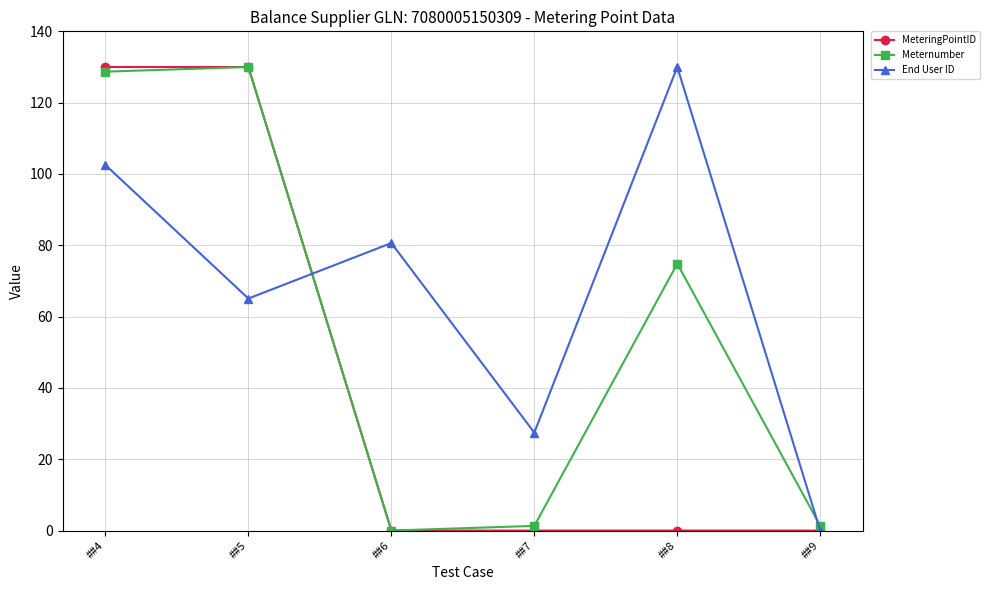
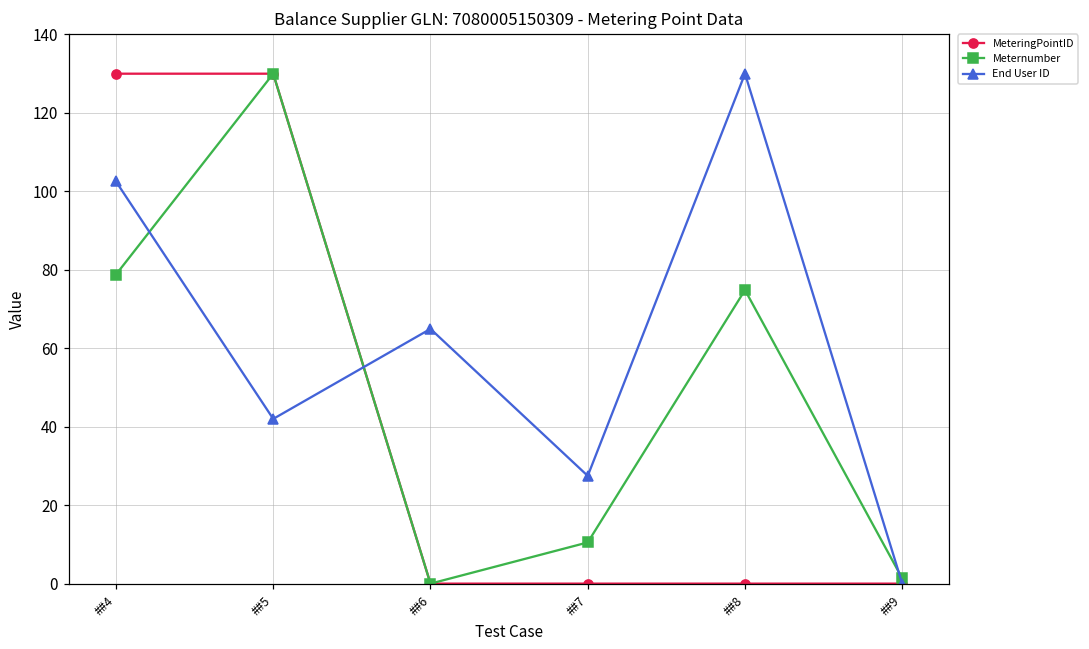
  {
    "MeteringPointID": {
      "##4": 130,
      "##7": 0,
      "##8": 0
    },
    "Meternumber": {
-     "##4": 129,
-     "##7": 1,
+     "##4": 79,
+     "##7": 11,
      "##8": 75,
      "##9": 1
    },
    "End User ID": {
      "##4": 103,
-     "##5": 65,
-     "##6": 81,
+     "##5": 42,
+     "##6": 65,
      "##7": 27,
      "##8": 130
    }
  }
